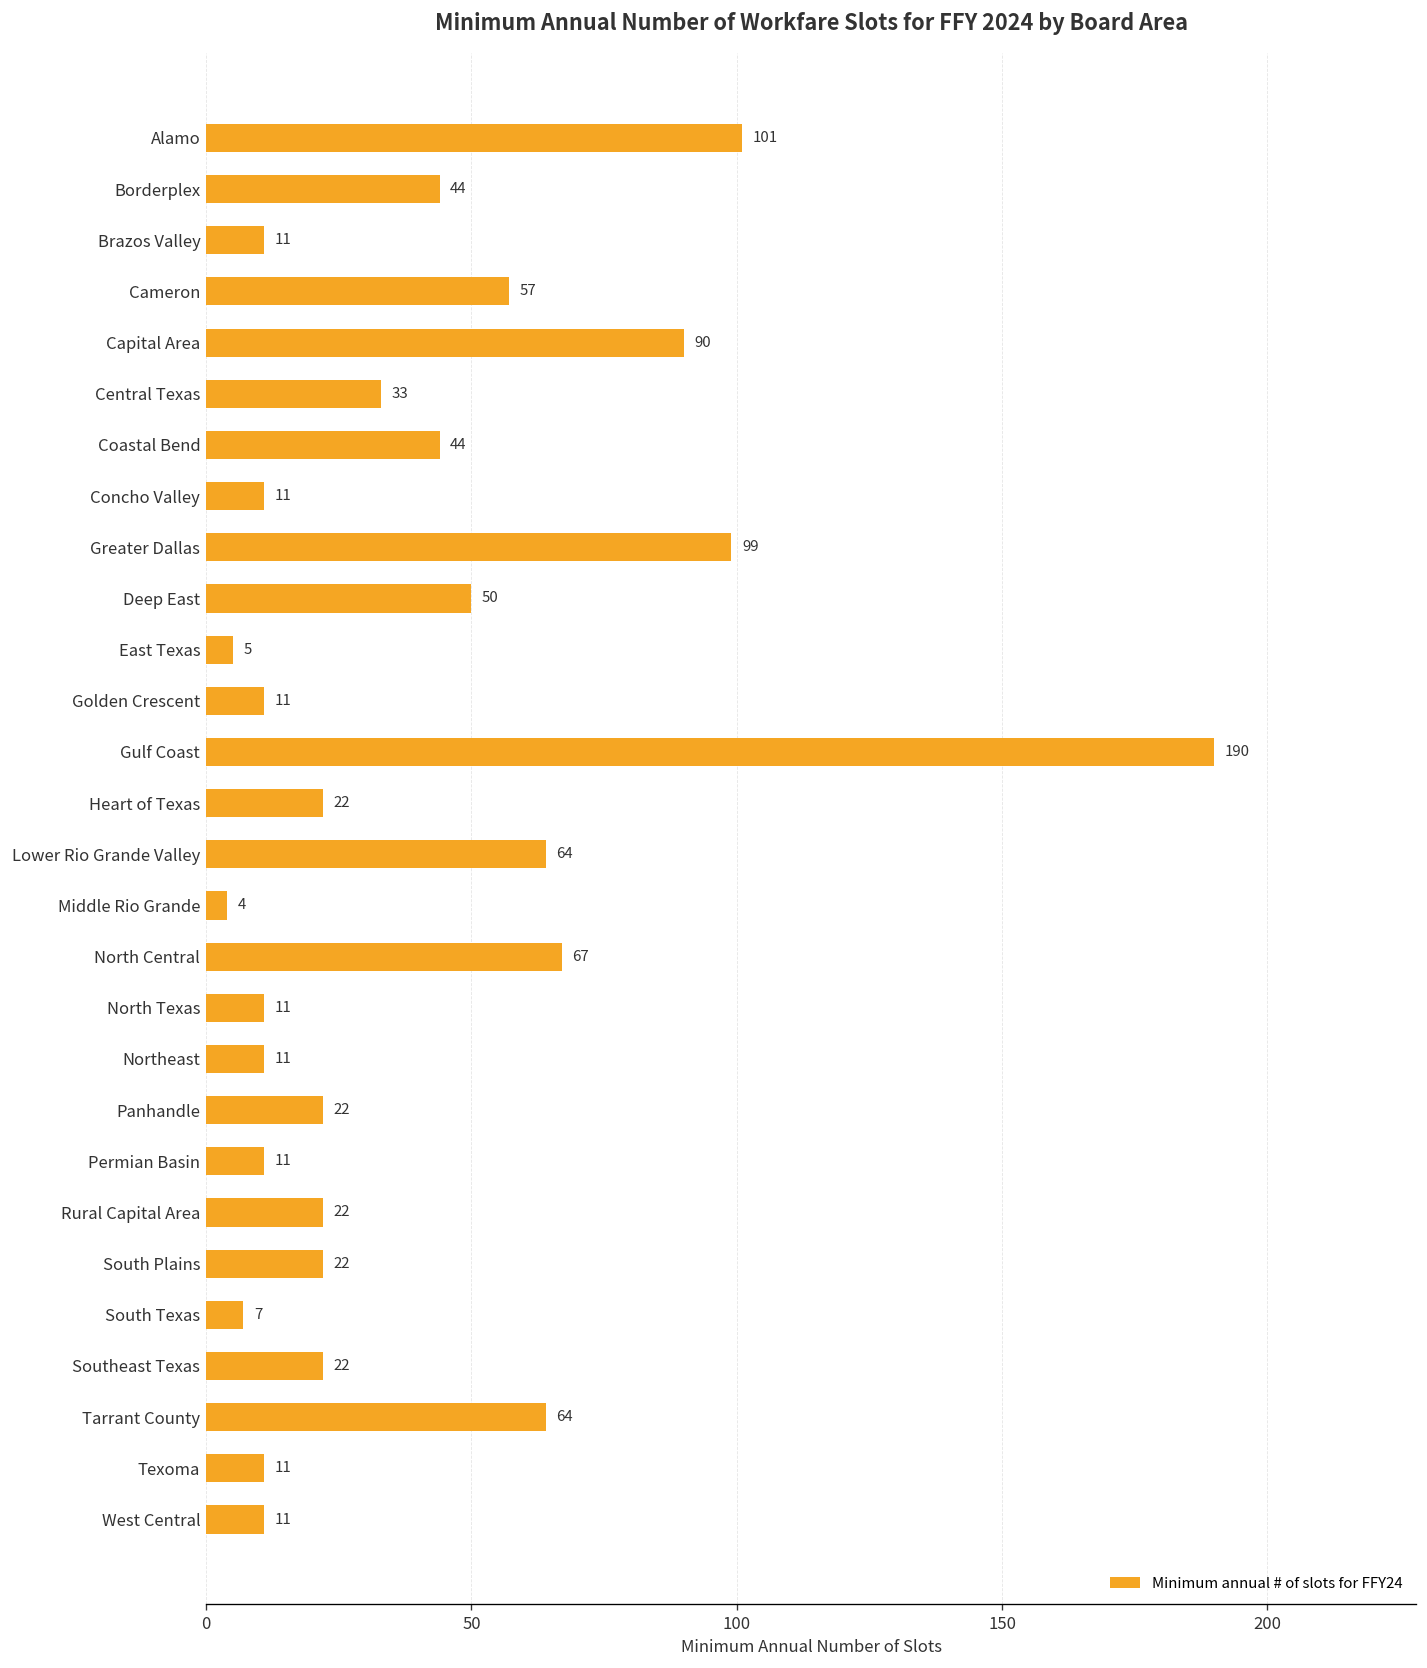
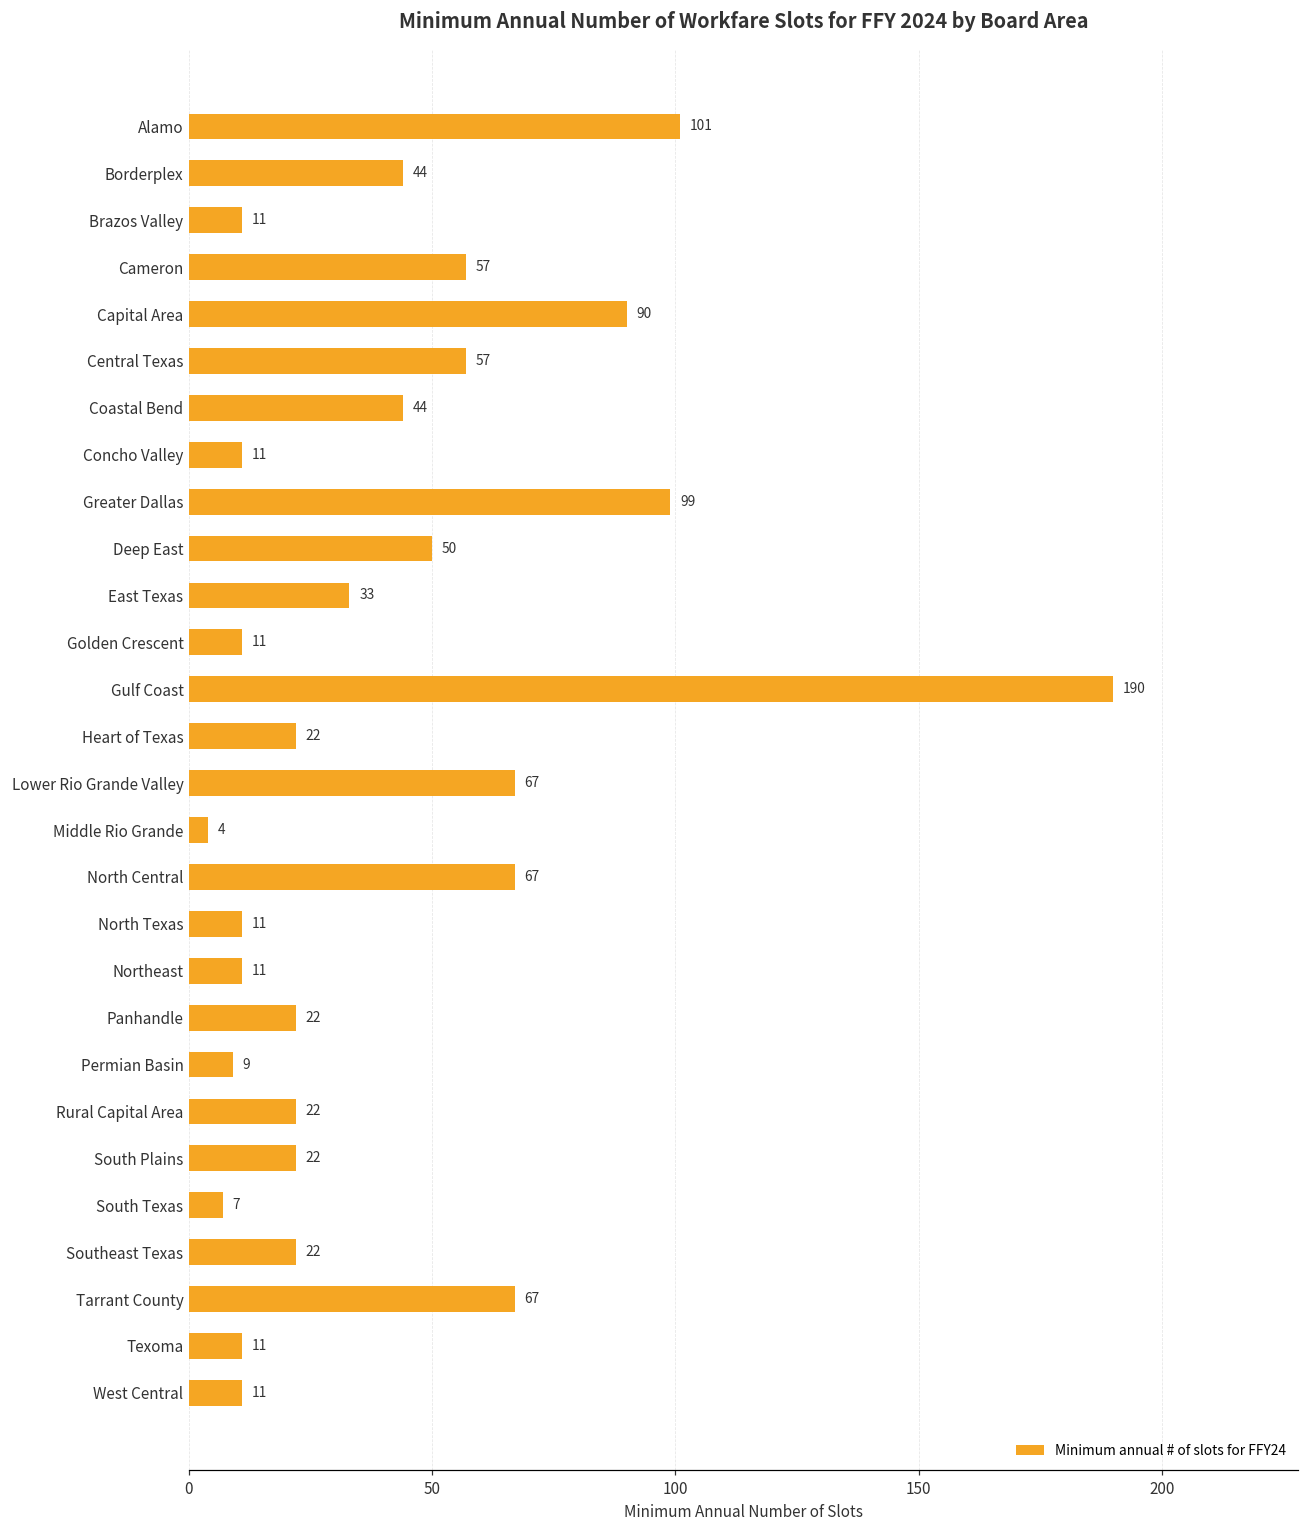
  {
    "Alamo": 101,
    "Borderplex": 44,
    "Brazos Valley": 11,
    "Cameron": 57,
    "Capital Area": 90,
-   "Central Texas": 33,
+   "Central Texas": 57,
    "Coastal Bend": 44,
    "Concho Valley": 11,
    "Greater Dallas": 99,
    "Deep East": 50,
-   "East Texas": 5,
+   "East Texas": 33,
    "Golden Crescent": 11,
    "Gulf Coast": 190,
    "Heart of Texas": 22,
-   "Lower Rio Grande Valley": 64,
+   "Lower Rio Grande Valley": 67,
    "Middle Rio Grande": 4,
    "North Central": 67,
    "North Texas": 11,
    "Northeast": 11,
    "Panhandle": 22,
-   "Permian Basin": 11,
+   "Permian Basin": 9,
    "Rural Capital Area": 22,
    "South Plains": 22,
    "South Texas": 7,
    "Southeast Texas": 22,
-   "Tarrant County": 64,
+   "Tarrant County": 67,
    "Texoma": 11,
    "West Central": 11
  }
